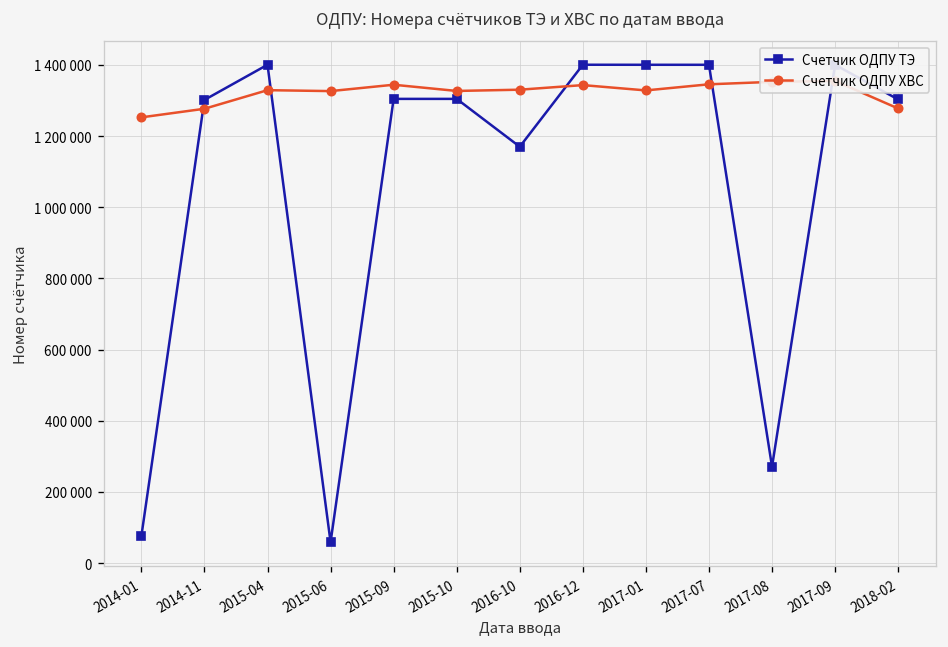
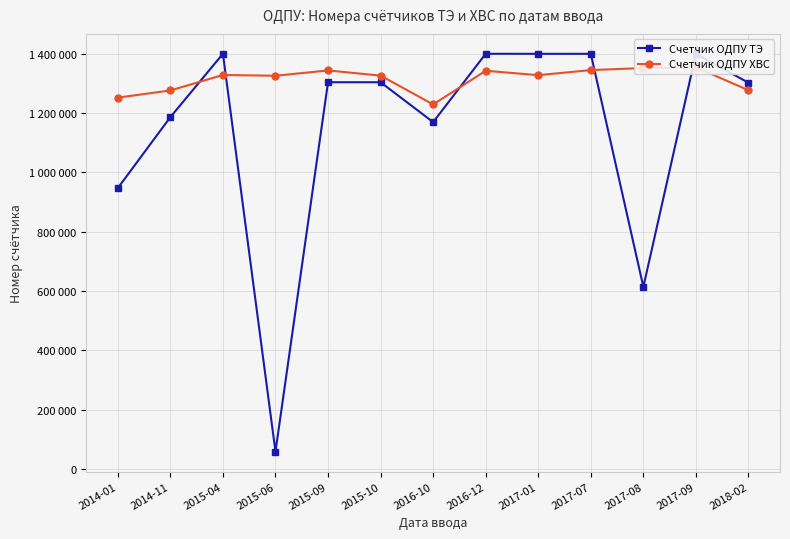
  {
    "Счетчик ОДПУ ТЭ": {
-     "2014-01": 80000,
-     "2014-11": 1300000,
+     "2014-01": 950000,
+     "2014-11": 1190000,
      "2015-04": 1400000,
      "2015-06": 60000,
      "2015-09": 1300000,
      "2015-10": 1300000,
      "2016-10": 1170000,
      "2016-12": 1400000,
      "2017-01": 1400000,
      "2017-07": 1400000,
-     "2017-08": 270000,
+     "2017-08": 610000,
      "2018-02": 1300000
    },
    "Счетчик ОДПУ ХВС": {
      "2014-01": 1250000,
      "2014-11": 1280000,
      "2015-04": 1330000,
      "2015-06": 1330000,
      "2015-09": 1340000,
      "2015-10": 1330000,
-     "2016-10": 1330000,
+     "2016-10": 1230000,
      "2016-12": 1340000,
      "2017-01": 1330000,
      "2017-07": 1350000,
      "2018-02": 1280000
    }
  }
